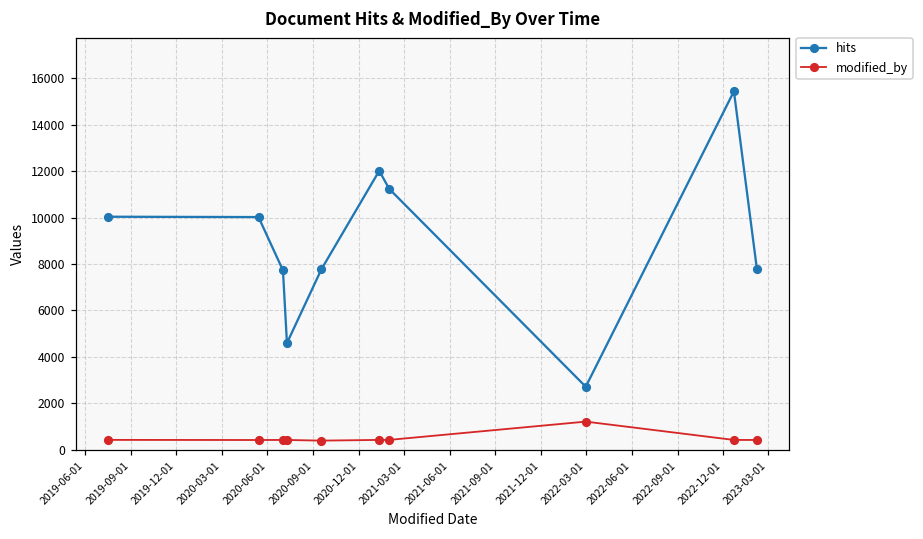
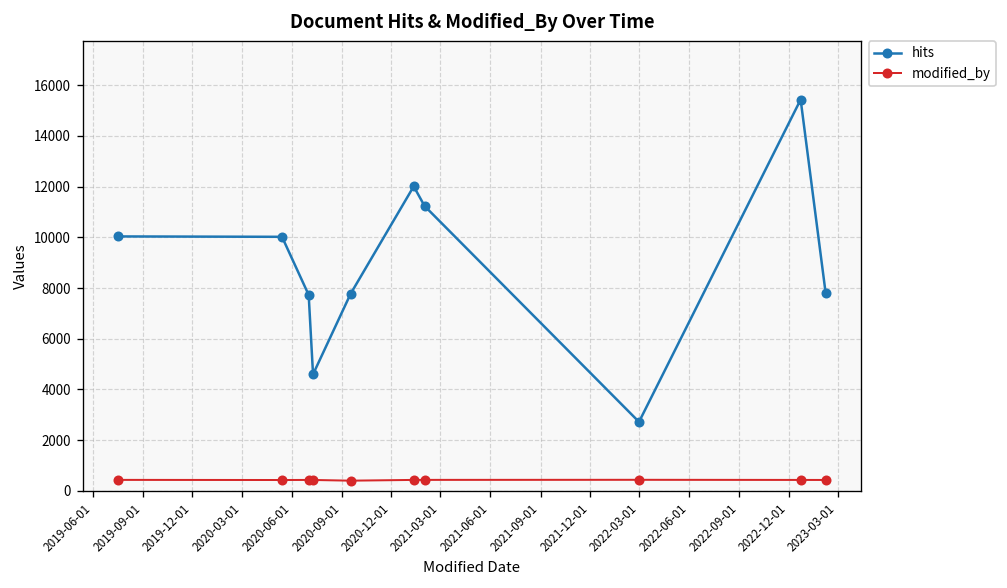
  {
    "hits": {
      "2022-03-01": 2700
    },
    "modified_by": {
-     "2022-03-01": 1200
+     "2022-03-01": 400
    }
  }
